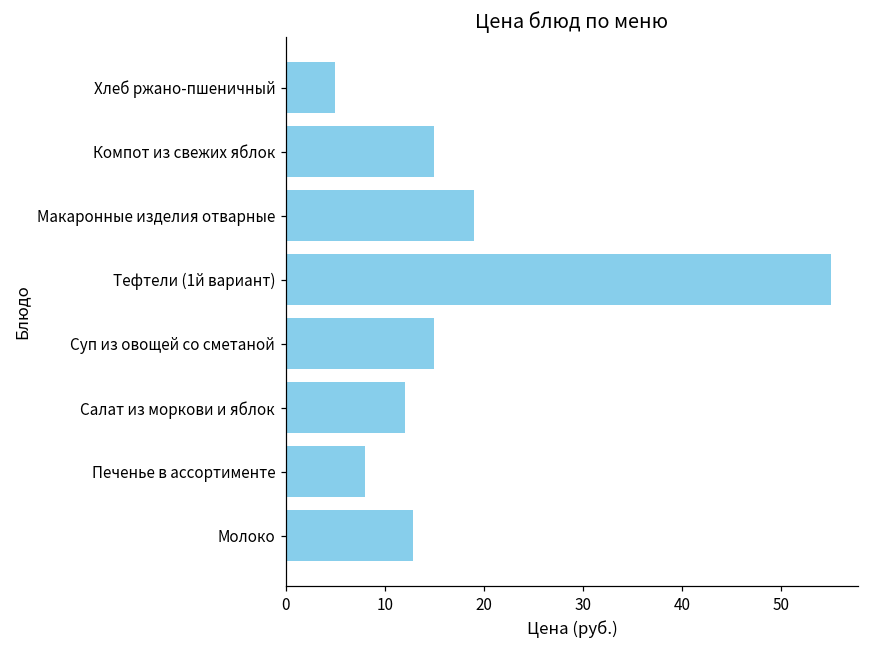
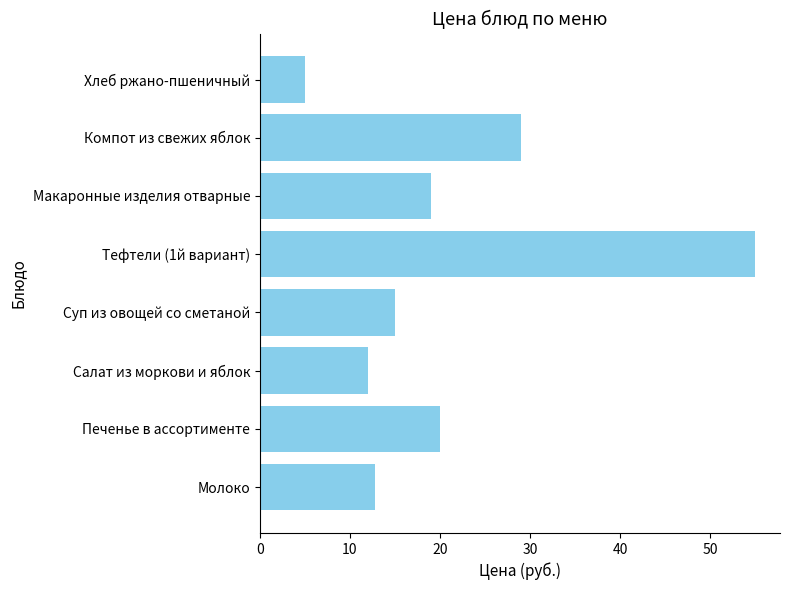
  {
    "Хлеб ржано-пшеничный": 5,
-   "Компот из свежих яблок": 15,
+   "Компот из свежих яблок": 29,
    "Макаронные изделия отварные": 19,
    "Тефтели (1й вариант)": 55,
    "Суп из овощей со сметаной": 15,
    "Салат из моркови и яблок": 12,
-   "Печенье в ассортименте": 8,
+   "Печенье в ассортименте": 20,
    "Молоко": 13
  }
